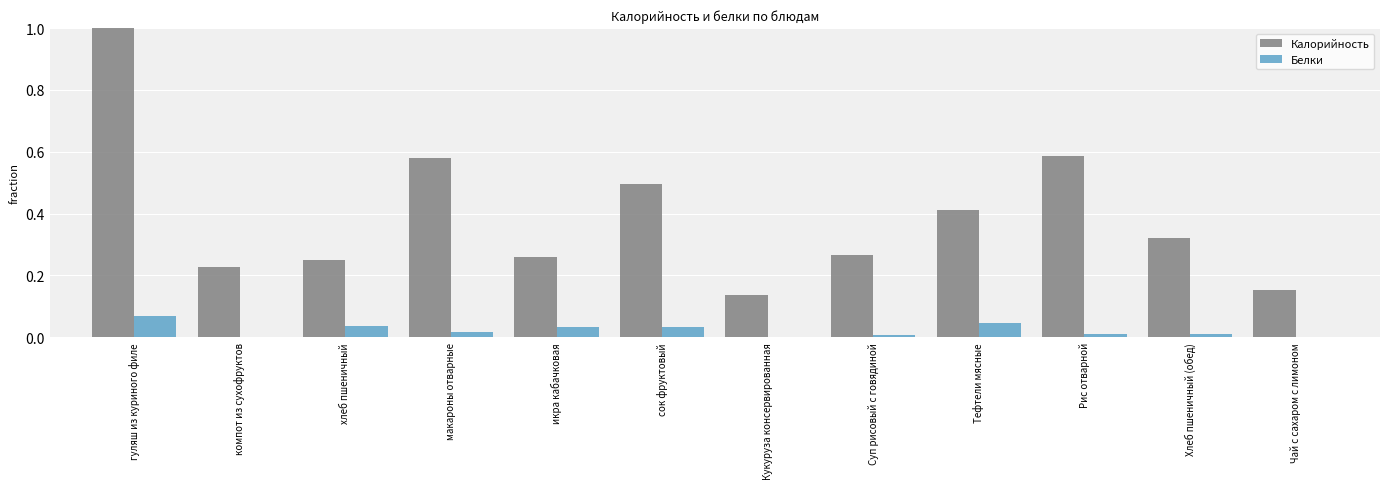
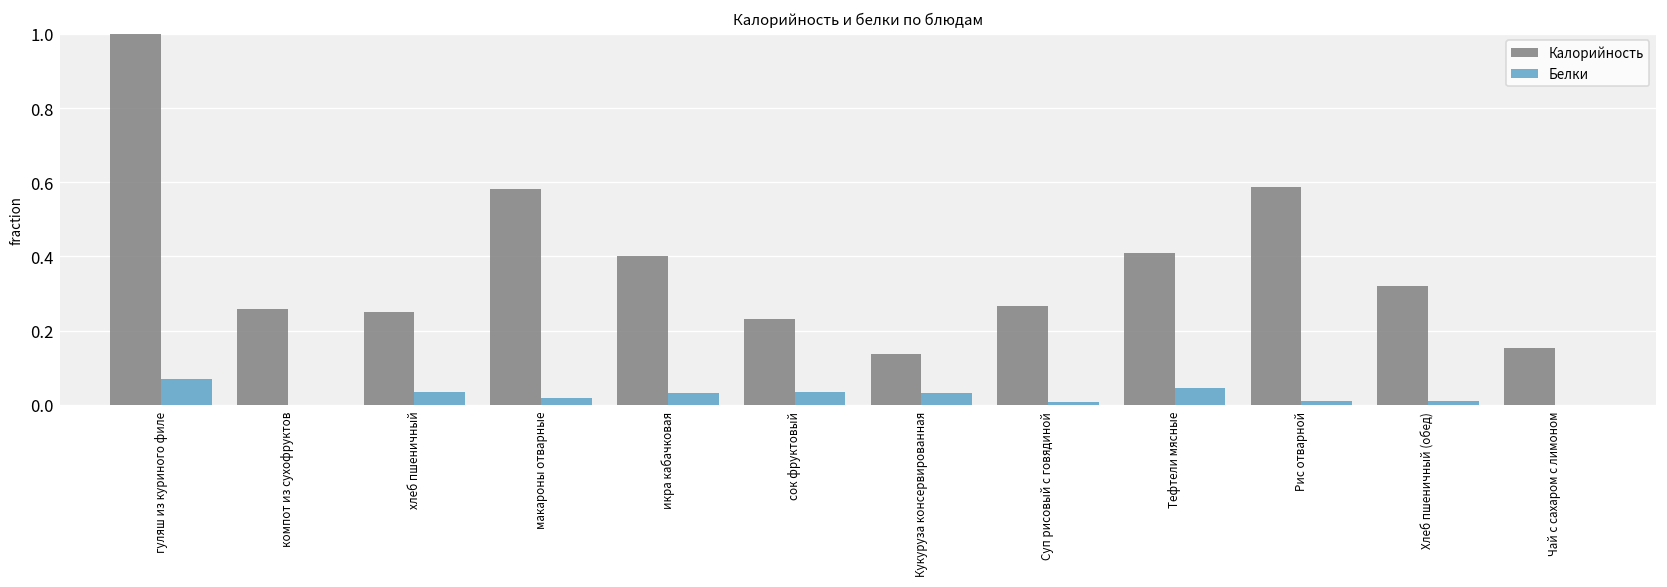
  {
    "Калорийность": {
      "гуляш из куриного филе": 1.00,
-     "компот из сухофруктов": 0.23,
+     "компот из сухофруктов": 0.26,
      "хлеб пшеничный": 0.25,
      "макароны отварные": 0.58,
-     "икра кабачковая": 0.26,
-     "сок фруктовый": 0.49,
+     "икра кабачковая": 0.40,
+     "сок фруктовый": 0.23,
      "Кукуруза консервированная": 0.14,
      "Суп рисовый с говядиной": 0.27,
      "Тефтели мясные": 0.41,
      "Рис отварной": 0.59,
      "Хлеб пшеничный (обед)": 0.32,
      "Чай с сахаром с лимоном": 0.15
    },
    "Белки": {
      "гуляш из куриного филе": 0.07,
      "хлеб пшеничный": 0.04,
      "макароны отварные": 0.02,
      "икра кабачковая": 0.03,
      "сок фруктовый": 0.03,
-     "Кукуруза консервированная": 0.00,
+     "Кукуруза консервированная": 0.03,
      "Тефтели мясные": 0.04,
      "Рис отварной": 0.01,
      "Хлеб пшеничный (обед)": 0.01
    }
  }
